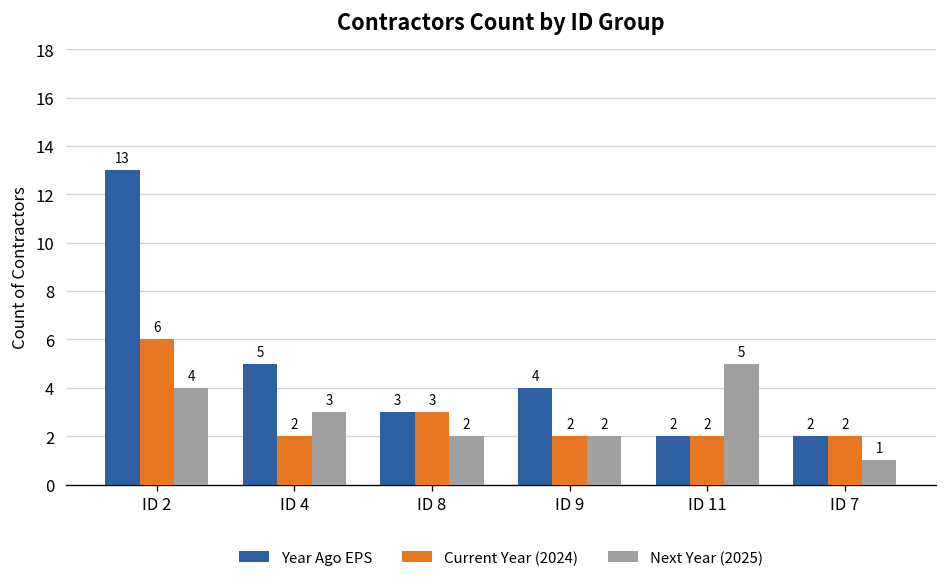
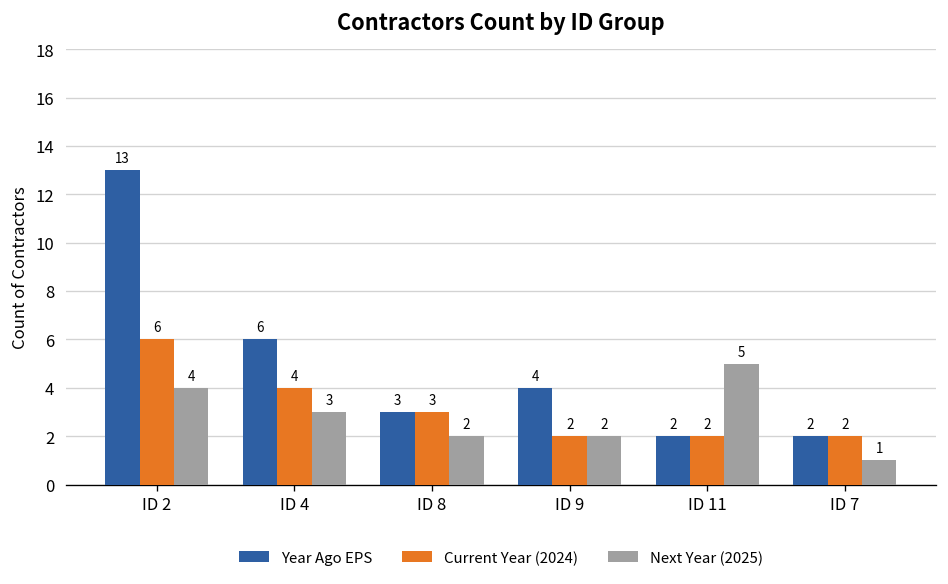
  {
    "Year Ago EPS": {
      "ID 2": 13,
-     "ID 4": 5,
+     "ID 4": 6,
      "ID 8": 3,
      "ID 9": 4,
      "ID 11": 2,
      "ID 7": 2
    },
    "Current Year (2024)": {
      "ID 2": 6,
-     "ID 4": 2,
+     "ID 4": 4,
      "ID 8": 3,
      "ID 9": 2,
      "ID 11": 2,
      "ID 7": 2
    },
    "Next Year (2025)": {
      "ID 2": 4,
      "ID 4": 3,
      "ID 8": 2,
      "ID 9": 2,
      "ID 11": 5,
      "ID 7": 1
    }
  }
